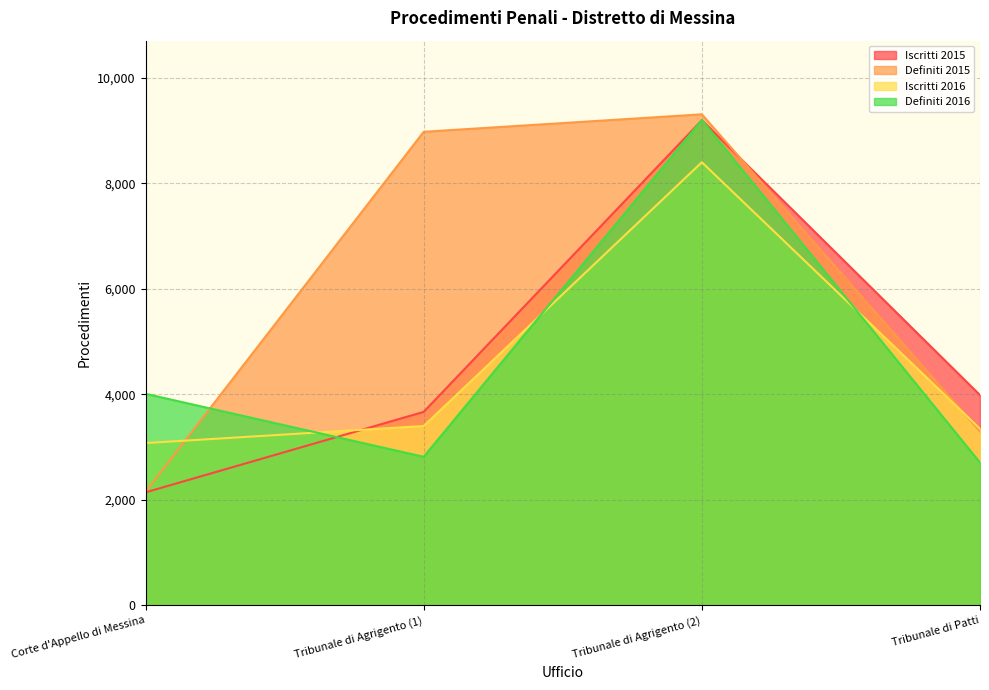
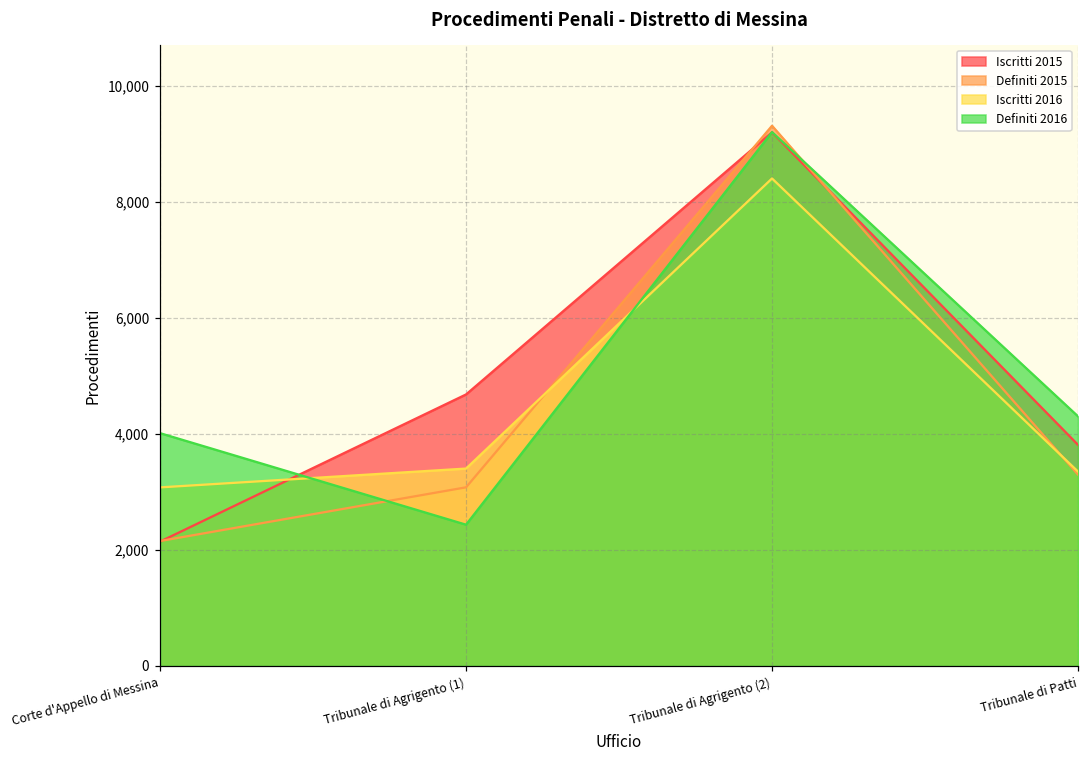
  {
    "Iscritti 2015": {
-     "Tribunale di Agrigento (1)": "3,700",
-     "Tribunale di Patti": "4,000"
+     "Tribunale di Agrigento (1)": "4,700",
+     "Tribunale di Patti": "3,800"
    },
    "Definiti 2015": {
-     "Tribunale di Agrigento (1)": "9,000",
+     "Tribunale di Agrigento (1)": "3,100",
      "Tribunale di Agrigento (2)": "9,300",
      "Tribunale di Patti": "3,300"
    },
    "Iscritti 2016": {
      "Corte d'Appello di Messina": "3,100",
      "Tribunale di Agrigento (1)": "3,400",
      "Tribunale di Agrigento (2)": "8,400",
      "Tribunale di Patti": "3,300"
    },
    "Definiti 2016": {
      "Corte d'Appello di Messina": "4,000",
-     "Tribunale di Agrigento (1)": "2,800",
-     "Tribunale di Patti": "2,700"
+     "Tribunale di Agrigento (1)": "2,400",
+     "Tribunale di Patti": "4,300"
    }
  }
